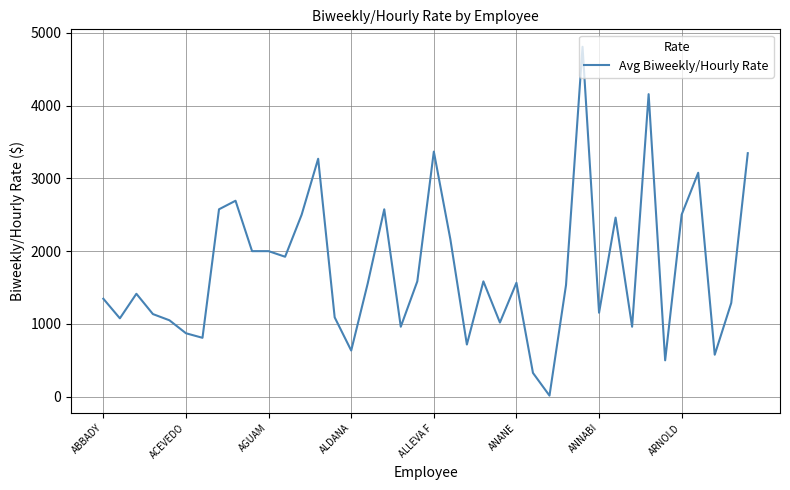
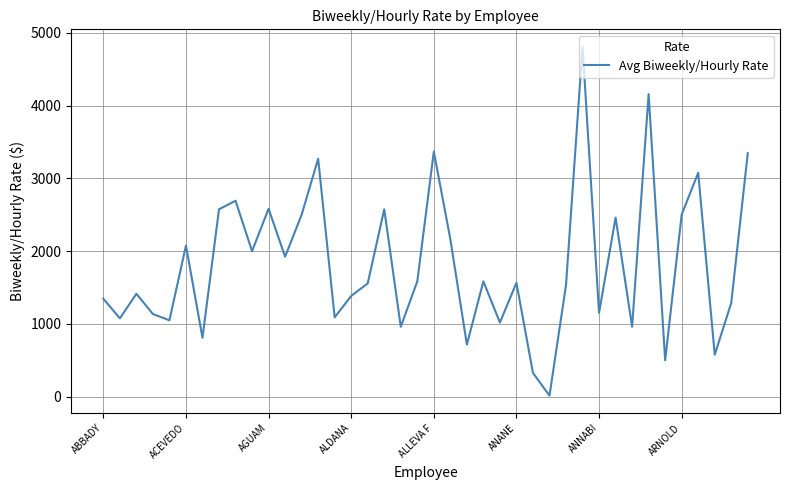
  {
    "ABBADY": 1300,
-   "ACEVEDO": 900,
-   "AGUAM": 2000,
-   "ALDANA": 600,
+   "ACEVEDO": 2100,
+   "AGUAM": 2600,
+   "ALDANA": 1400,
    "ALLEVA F": 3400,
    "ANANE": 1600,
    "ANNABI": 1200,
    "ARNOLD": 2500
  }
